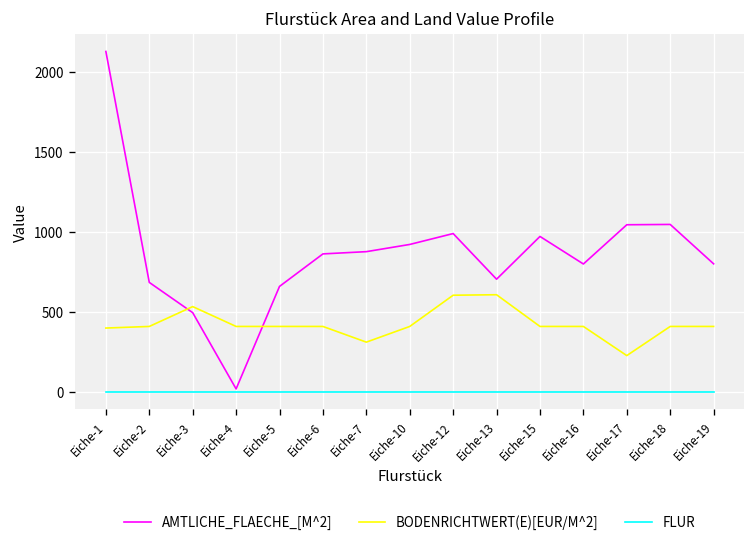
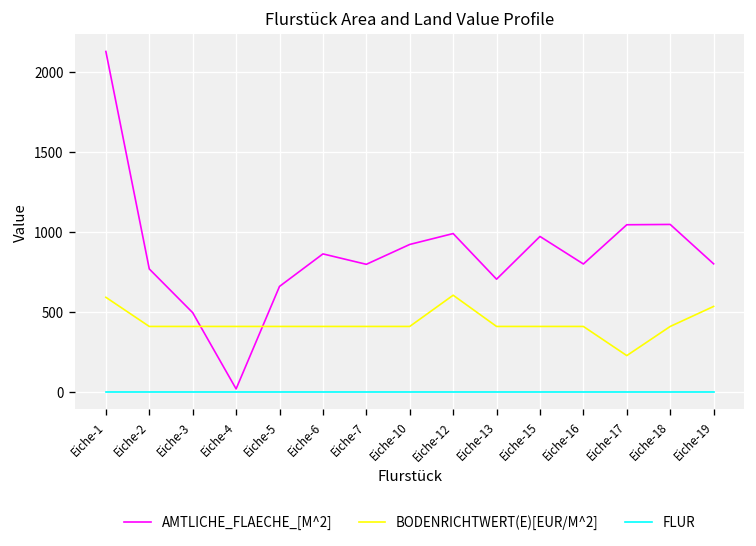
  {
    "AMTLICHE_FLAECHE_[M^2]": {
      "Eiche-1": 2130,
-     "Eiche-2": 690,
+     "Eiche-2": 770,
      "Eiche-3": 500,
      "Eiche-4": 20,
      "Eiche-5": 660,
      "Eiche-6": 860,
-     "Eiche-7": 880,
+     "Eiche-7": 800,
      "Eiche-10": 920,
      "Eiche-12": 990,
      "Eiche-13": 710,
      "Eiche-15": 970,
      "Eiche-16": 800,
      "Eiche-17": 1050,
      "Eiche-18": 1050,
      "Eiche-19": 800
    },
    "BODENRICHTWERT(E)[EUR/M^2]": {
-     "Eiche-1": 400,
+     "Eiche-1": 590,
      "Eiche-2": 410,
-     "Eiche-3": 530,
+     "Eiche-3": 410,
      "Eiche-4": 410,
      "Eiche-5": 410,
      "Eiche-6": 410,
-     "Eiche-7": 310,
+     "Eiche-7": 410,
      "Eiche-10": 410,
      "Eiche-12": 610,
-     "Eiche-13": 610,
+     "Eiche-13": 410,
      "Eiche-15": 410,
      "Eiche-16": 410,
      "Eiche-17": 230,
      "Eiche-18": 410,
-     "Eiche-19": 410
+     "Eiche-19": 540
    },
    "FLUR": {
      "Eiche-1": 0,
      "Eiche-2": 0,
      "Eiche-3": 0,
      "Eiche-4": 0,
      "Eiche-5": 0,
      "Eiche-6": 0,
      "Eiche-7": 0,
      "Eiche-10": 0,
      "Eiche-12": 0,
      "Eiche-13": 0,
      "Eiche-15": 0,
      "Eiche-16": 0,
      "Eiche-17": 0,
      "Eiche-18": 0,
      "Eiche-19": 0
    }
  }
